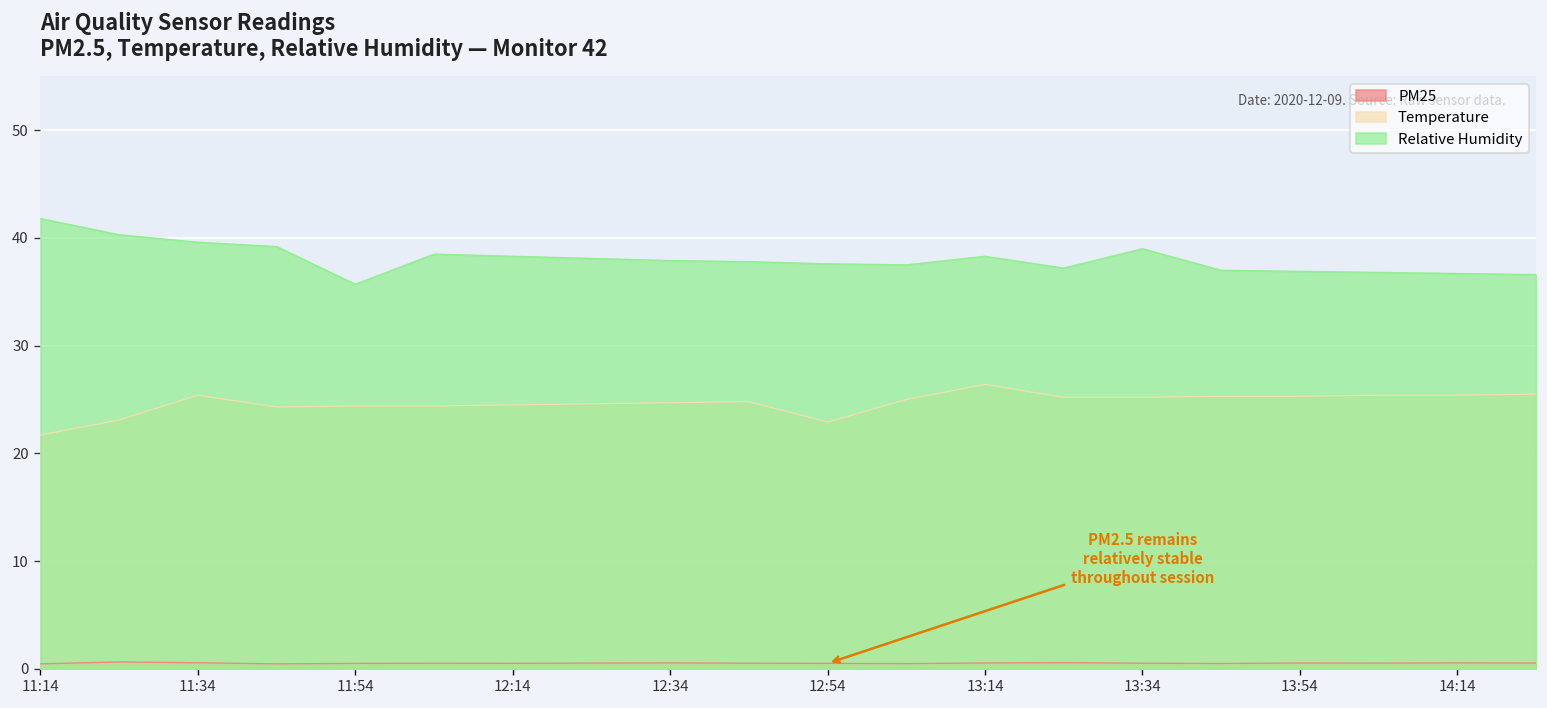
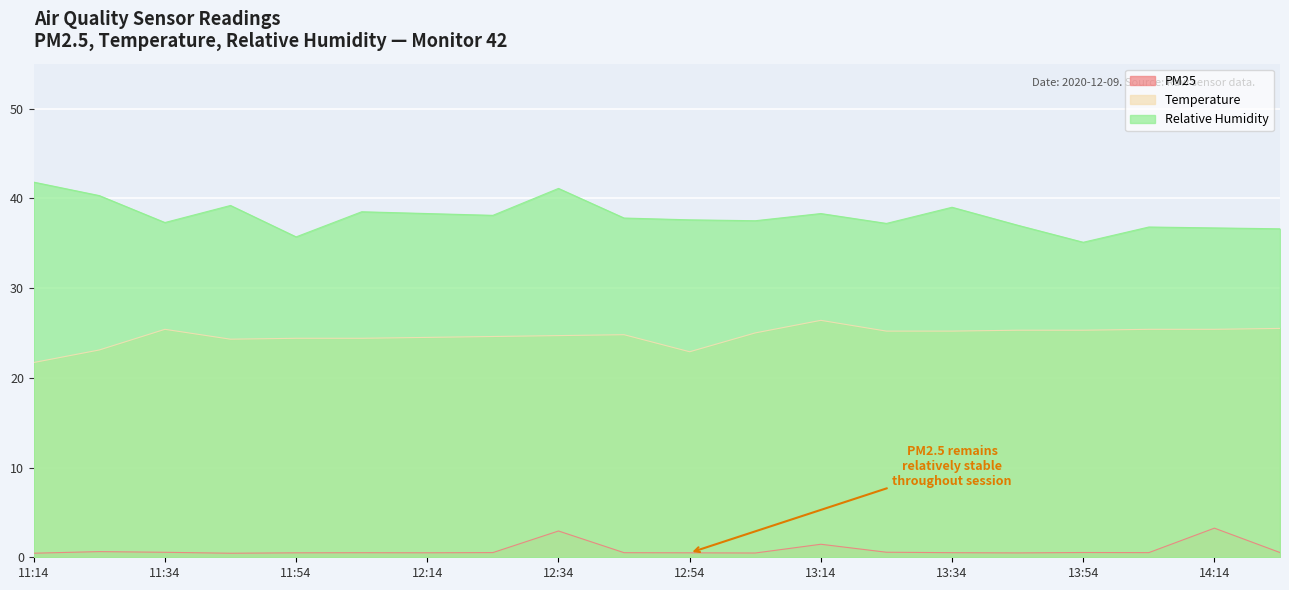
  {
    "PM25": {
      "11:14": 0,
      "11:34": 1,
      "11:54": 0,
      "12:14": 1,
-     "12:34": 1,
+     "12:34": 3,
      "12:54": 0,
-     "13:14": 0.5,
+     "13:14": 1.5,
      "13:34": 1,
      "13:54": 1,
-     "14:14": 1
+     "14:14": 3
    },
    "Temperature": {
      "11:14": 22,
      "11:34": 25,
      "11:54": 24,
      "12:14": 25,
      "12:34": 25,
      "12:54": 23,
      "13:14": 26,
      "13:34": 25,
      "13:54": 25,
      "14:14": 25
    },
    "Relative Humidity": {
      "11:14": 42,
-     "11:34": 40,
+     "11:34": 37,
      "11:54": 36,
      "12:14": 38,
-     "12:34": 38,
+     "12:34": 41,
      "12:54": 38,
      "13:14": 38,
      "13:34": 39,
-     "13:54": 37,
+     "13:54": 35,
      "14:14": 37
    }
  }
